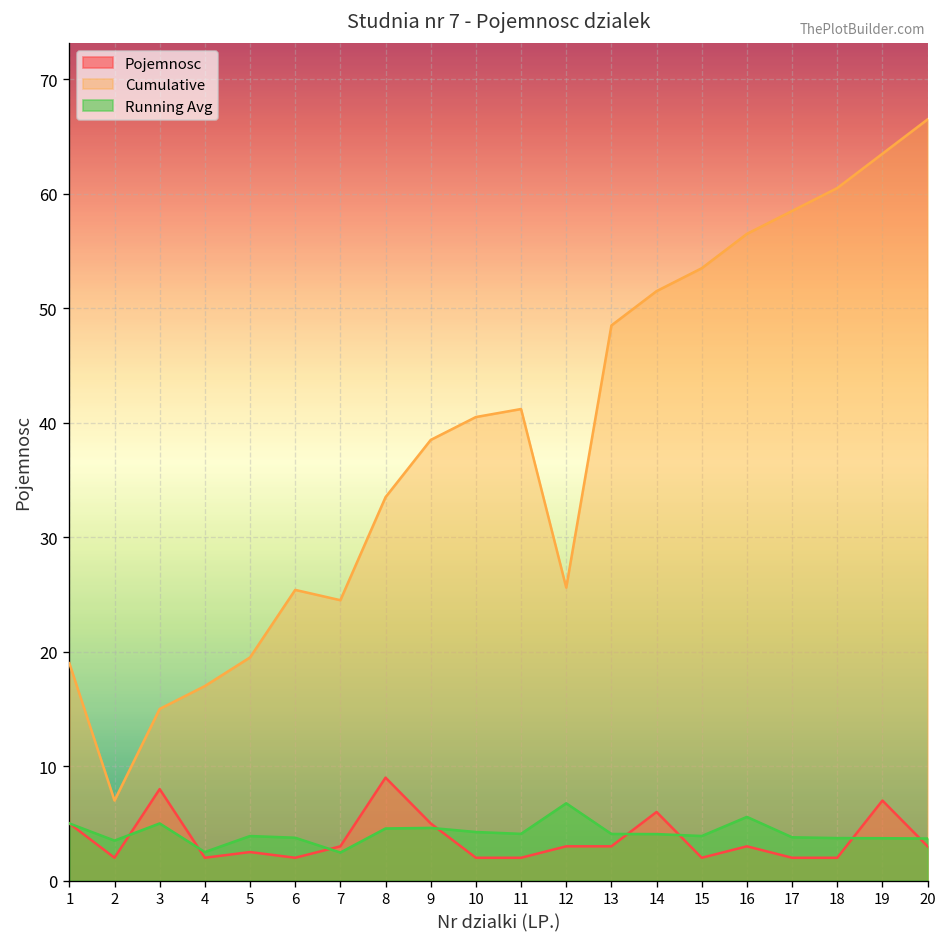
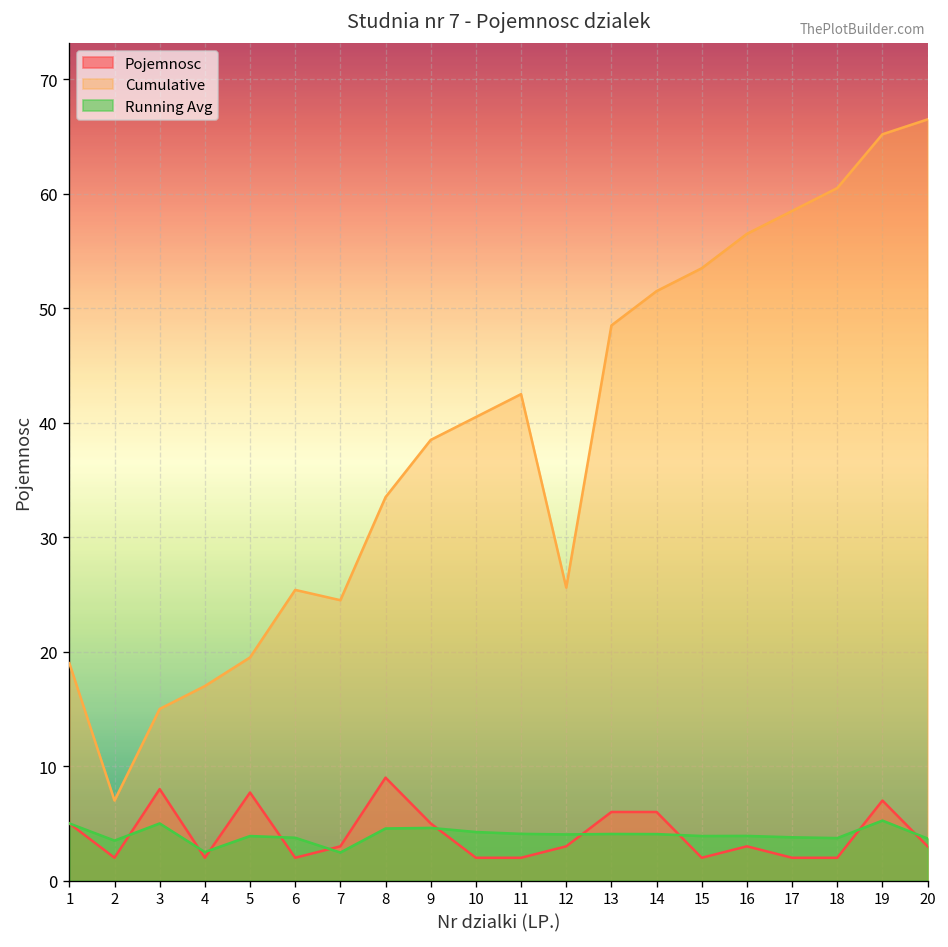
  {
    "Pojemnosc": {
      "2": 2,
      "3": 8,
      "4": 2,
-     "5": 3,
+     "5": 8,
      "6": 2,
      "7": 3,
      "8": 9,
      "9": 5,
      "10": 2,
      "11": 2,
      "12": 3,
-     "13": 3,
+     "13": 6,
      "14": 6,
      "15": 2,
      "16": 3,
      "17": 2,
      "18": 2,
      "19": 7,
      "20": 3
    },
    "Cumulative": {
      "1": 19,
      "2": 7,
      "3": 15,
      "4": 17,
      "5": 20,
      "6": 25,
      "7": 25,
      "8": 34,
      "9": 39,
      "10": 41,
-     "11": 41,
+     "11": 43,
      "12": 26,
      "13": 49,
      "14": 52,
      "15": 54,
      "16": 57,
      "17": 59,
      "18": 61,
-     "19": 64,
+     "19": 65,
      "20": 67
    },
    "Running Avg": {
      "2": 4,
      "3": 5,
      "4": 3,
      "5": 4,
      "6": 4,
      "7": 2,
      "8": 5,
      "9": 5,
      "10": 4,
      "11": 4,
-     "12": 7,
+     "12": 4,
      "13": 4,
      "14": 4,
      "15": 4,
-     "16": 6,
+     "16": 4,
      "17": 4,
      "18": 4,
-     "19": 4,
+     "19": 5,
      "20": 4
    }
  }
